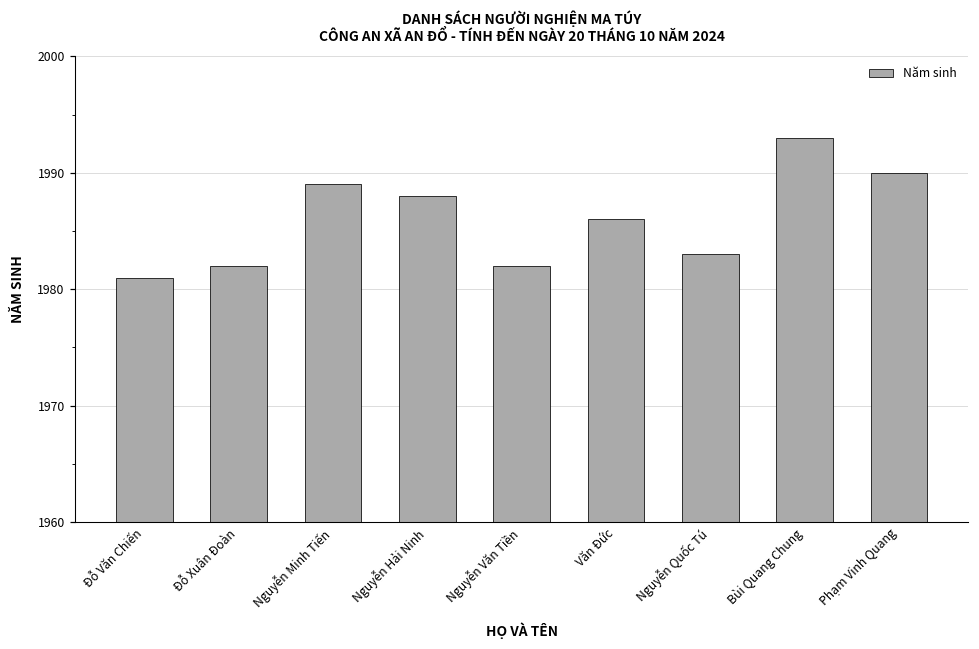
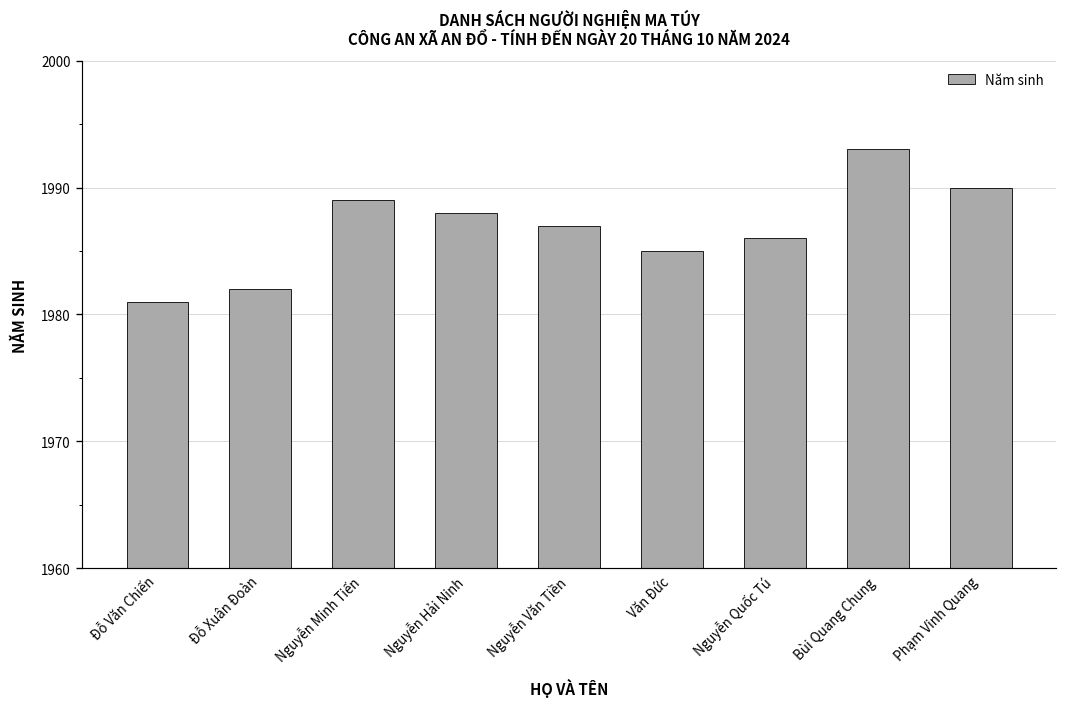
  {
    "Đỗ Văn Chiến": 1981,
    "Đỗ Xuân Đoàn": 1982,
    "Nguyễn Minh Tiến": 1989,
    "Nguyễn Hải Ninh": 1988,
-   "Nguyễn Văn Tiền": 1982,
-   "Văn Đức": 1986,
-   "Nguyễn Quốc Tú": 1983,
+   "Nguyễn Văn Tiền": 1987,
+   "Văn Đức": 1985,
+   "Nguyễn Quốc Tú": 1986,
    "Bùi Quang Chung": 1993,
    "Phạm Vinh Quang": 1990
  }
